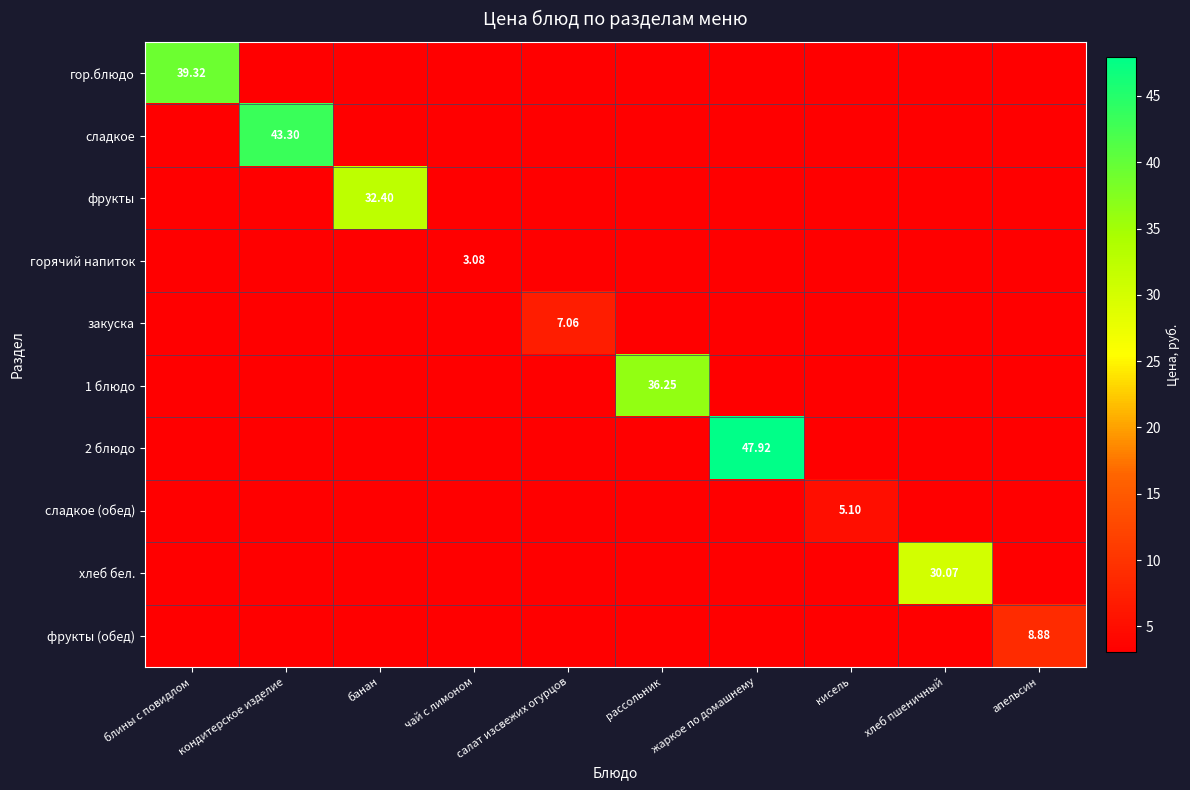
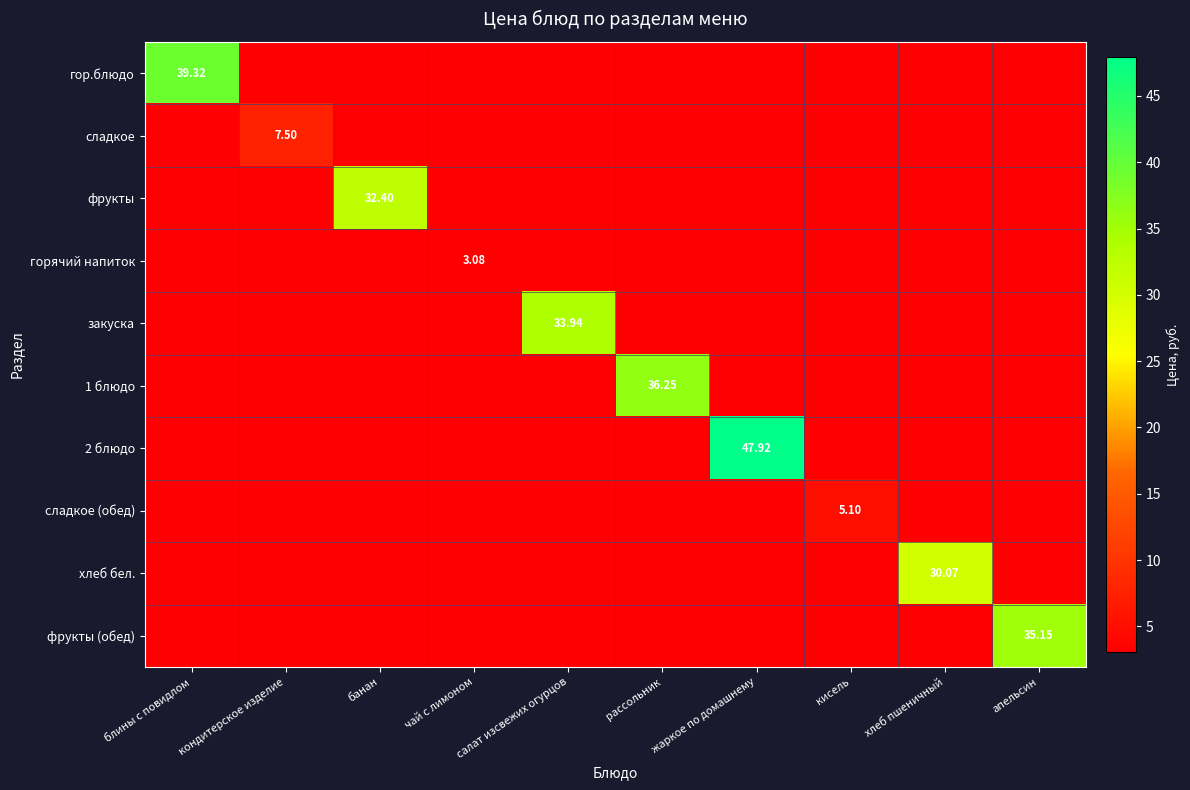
  {
    "гор.блюдо": {
      "блины с повидлом": 39.32
    },
    "сладкое": {
-     "кондитерское изделие": 43.30
+     "кондитерское изделие": 7.50
    },
    "фрукты": {
      "банан": 32.40
    },
    "горячий напиток": {
      "чай с лимоном": 3.08
    },
    "закуска": {
-     "салат изсвежих огурцов": 7.06
+     "салат изсвежих огурцов": 33.94
    },
    "1 блюдо": {
      "рассольник": 36.25
    },
    "2 блюдо": {
      "жаркое по домашнему": 47.92
    },
    "сладкое (обед)": {
      "кисель": 5.10
    },
    "хлеб бел.": {
      "хлеб пшеничный": 30.07
    },
    "фрукты (обед)": {
-     "апельсин": 8.88
+     "апельсин": 35.15
    }
  }
